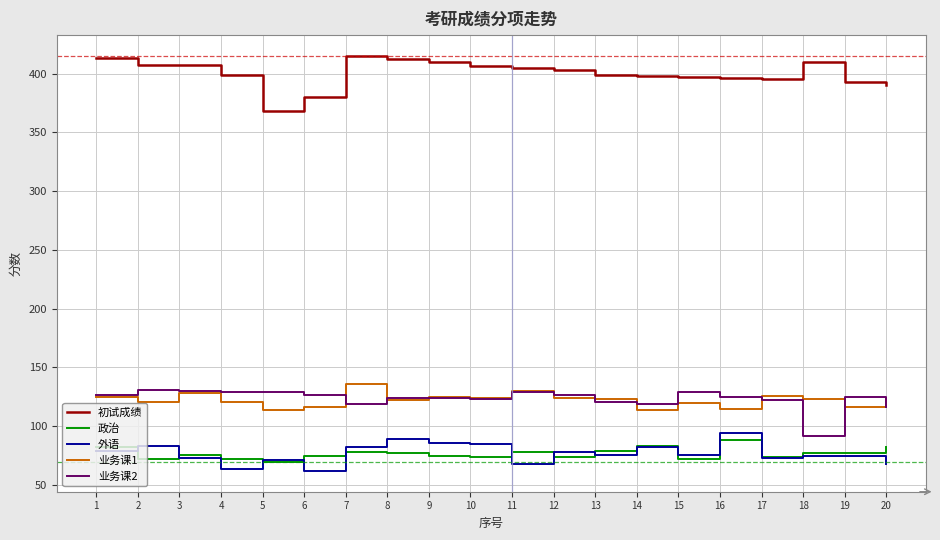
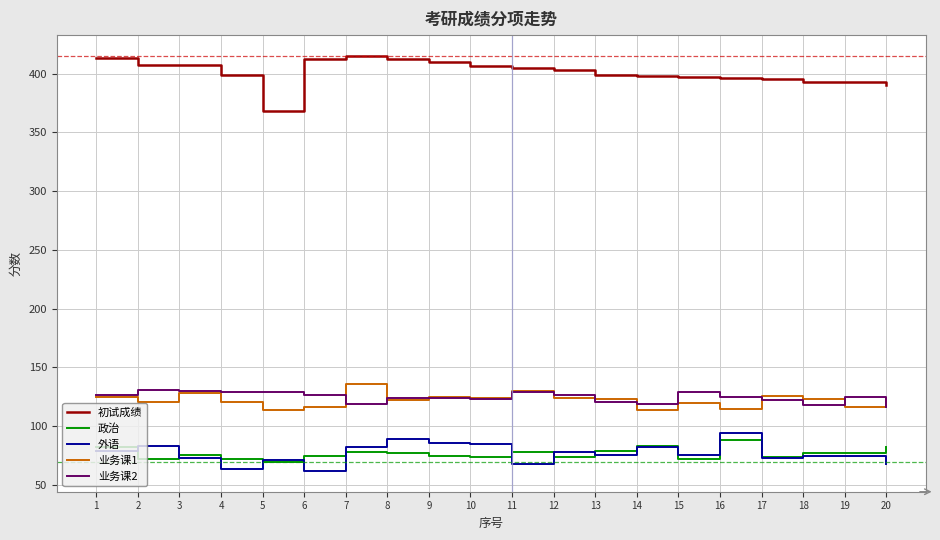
  {
    "初试成绩": {
      "1": 413,
      "2": 407,
      "3": 407,
      "4": 399,
      "5": 368,
-     "6": 380,
+     "6": 412,
      "7": 415,
      "8": 412,
      "9": 410,
      "10": 406,
      "11": 405,
      "12": 403,
      "13": 399,
      "14": 398,
      "15": 397,
      "16": 396,
      "17": 395,
-     "18": 410,
+     "18": 393,
      "19": 393,
      "20": 390
    },
    "政治": {
      "3": 76,
      "4": 72,
      "6": 75,
      "7": 78,
      "8": 77,
      "9": 75,
      "10": 74,
      "11": 78,
      "12": 74,
      "13": 79,
      "15": 72,
      "16": 88,
      "20": 82
    },
    "外语": {
      "3": 73,
      "4": 64,
      "6": 62,
      "7": 82,
      "8": 89,
      "9": 86,
      "10": 85,
      "11": 68,
      "12": 78,
      "13": 76,
      "15": 76,
      "16": 94,
      "20": 68
    },
    "业务课1": {
      "2": 121,
      "4": 121,
      "5": 114,
      "6": 116,
      "7": 136,
      "12": 124,
      "14": 114,
      "15": 120,
      "16": 115,
      "17": 126,
      "18": 123,
      "19": 116,
      "20": 124
    },
    "业务课2": {
      "2": 131,
      "4": 129,
      "5": 129,
      "6": 127,
      "7": 119,
      "12": 127,
      "14": 119,
      "15": 129,
      "16": 125,
      "17": 122,
-     "18": 92,
+     "18": 118,
      "19": 125,
      "20": 116
    }
  }
